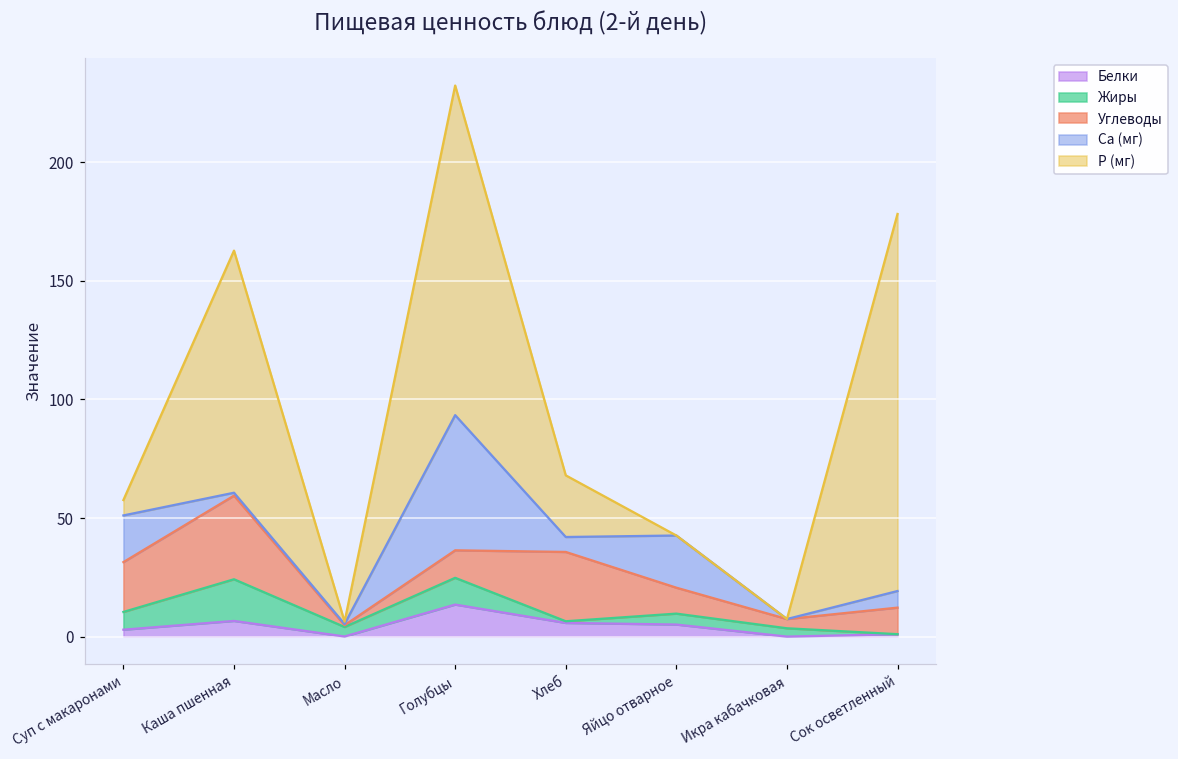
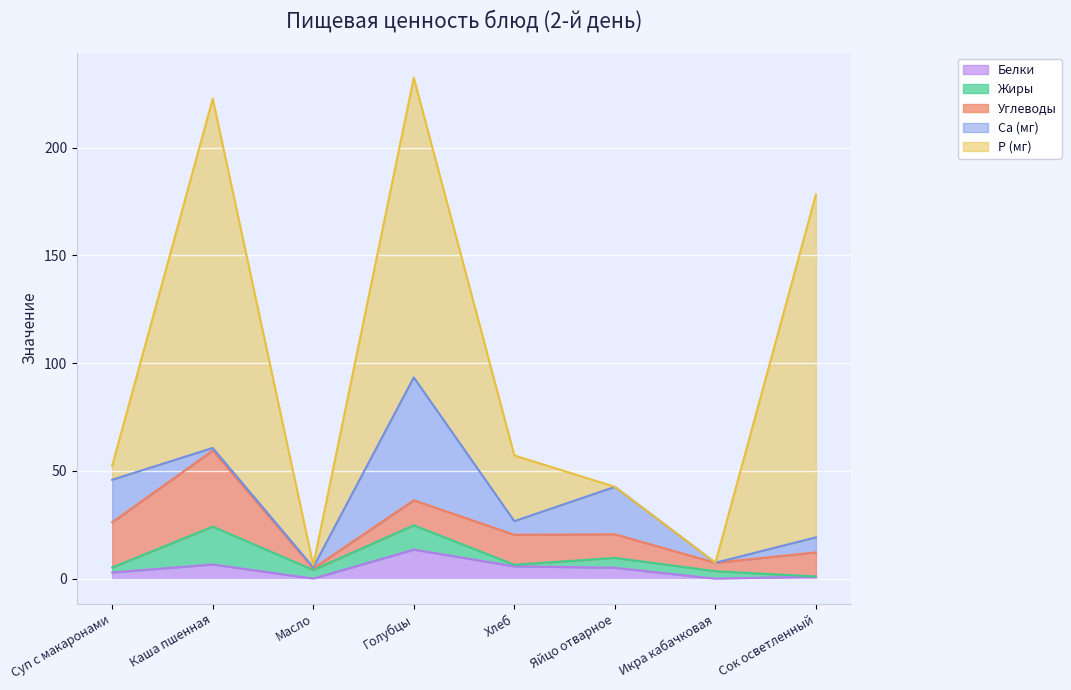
  {
    "Жиры": {
-     "Суп с макаронами": 7,
+     "Суп с макаронами": 2,
      "Каша пшенная": 18,
      "Голубцы": 11,
      "Яйцо отварное": 5,
      "Икра кабачковая": 4
    },
    "Углеводы": {
      "Суп с макаронами": 21,
      "Каша пшенная": 35,
      "Голубцы": 12,
-     "Хлеб": 29,
+     "Хлеб": 14,
      "Яйцо отварное": 11,
      "Сок осветленный": 11
    },
    "Р (мг)": {
      "Суп с макаронами": 7,
-     "Каша пшенная": 102,
+     "Каша пшенная": 162,
      "Голубцы": 139,
-     "Хлеб": 26,
+     "Хлеб": 31,
      "Сок осветленный": 159
    }
  }
